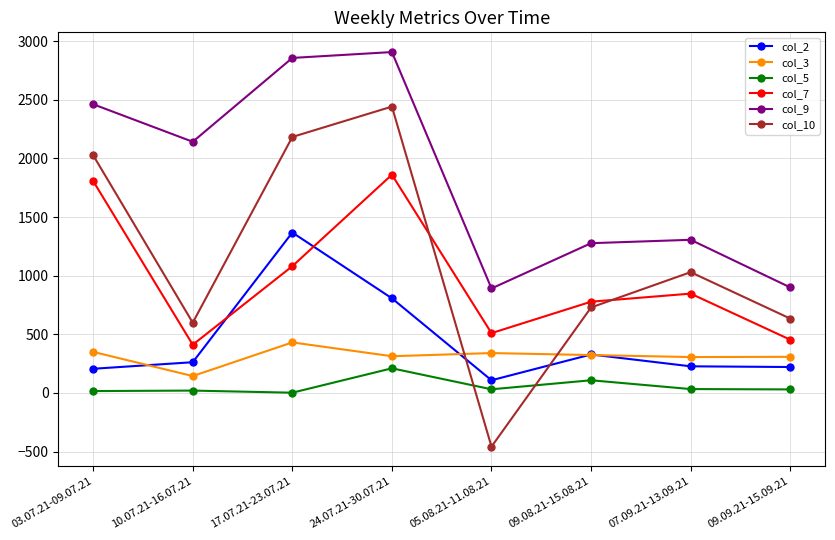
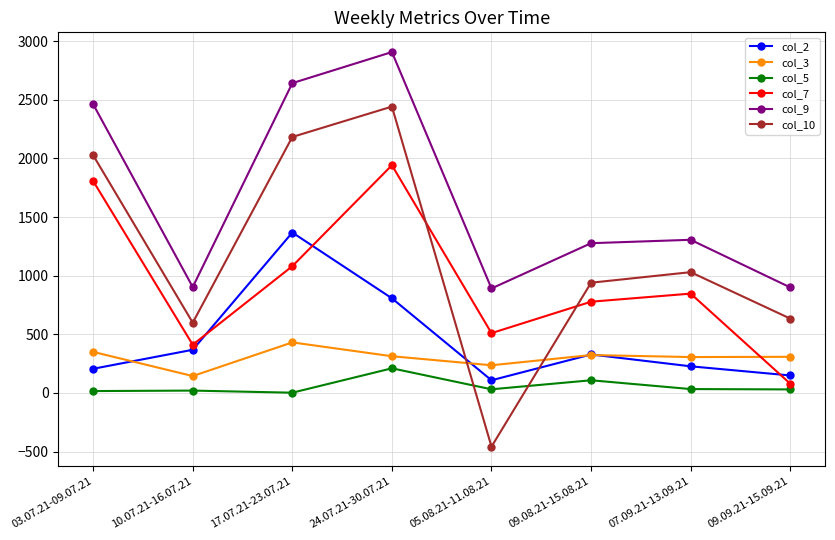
  {
    "col_2": {
      "03.07.21-09.07.21": 210,
-     "10.07.21-16.07.21": 260,
+     "10.07.21-16.07.21": 370,
      "17.07.21-23.07.21": 1370,
      "24.07.21-30.07.21": 810,
      "05.08.21-11.08.21": 110,
      "07.09.21-13.09.21": 230,
-     "09.09.21-15.09.21": 220
+     "09.09.21-15.09.21": 150
    },
    "col_3": {
      "03.07.21-09.07.21": 350,
      "10.07.21-16.07.21": 140,
      "17.07.21-23.07.21": 430,
      "24.07.21-30.07.21": 310,
-     "05.08.21-11.08.21": 340,
+     "05.08.21-11.08.21": 240,
      "07.09.21-13.09.21": 310,
      "09.09.21-15.09.21": 310
    },
    "col_5": {
      "03.07.21-09.07.21": 20,
      "10.07.21-16.07.21": 20,
      "17.07.21-23.07.21": 0,
      "24.07.21-30.07.21": 210,
      "05.08.21-11.08.21": 30,
      "09.08.21-15.08.21": 110,
      "07.09.21-13.09.21": 30,
      "09.09.21-15.09.21": 30
    },
    "col_7": {
      "03.07.21-09.07.21": 1810,
      "10.07.21-16.07.21": 410,
      "17.07.21-23.07.21": 1080,
-     "24.07.21-30.07.21": 1860,
+     "24.07.21-30.07.21": 1940,
      "05.08.21-11.08.21": 510,
      "09.08.21-15.08.21": 780,
      "07.09.21-13.09.21": 850,
-     "09.09.21-15.09.21": 450
+     "09.09.21-15.09.21": 80
    },
    "col_9": {
      "03.07.21-09.07.21": 2460,
-     "10.07.21-16.07.21": 2140,
-     "17.07.21-23.07.21": 2860,
+     "10.07.21-16.07.21": 900,
+     "17.07.21-23.07.21": 2640,
      "24.07.21-30.07.21": 2910,
      "05.08.21-11.08.21": 890,
      "09.08.21-15.08.21": 1280,
      "07.09.21-13.09.21": 1310,
      "09.09.21-15.09.21": 900
    },
    "col_10": {
      "03.07.21-09.07.21": 2030,
      "10.07.21-16.07.21": 600,
      "17.07.21-23.07.21": 2180,
      "24.07.21-30.07.21": 2440,
      "05.08.21-11.08.21": -460,
-     "09.08.21-15.08.21": 730,
+     "09.08.21-15.08.21": 940,
      "07.09.21-13.09.21": 1030,
      "09.09.21-15.09.21": 630
    }
  }
